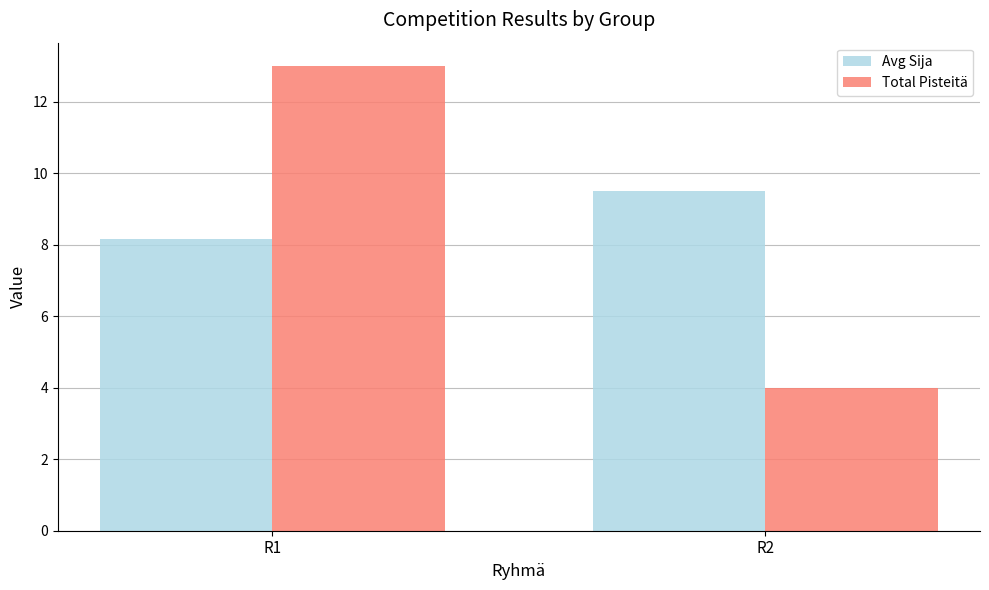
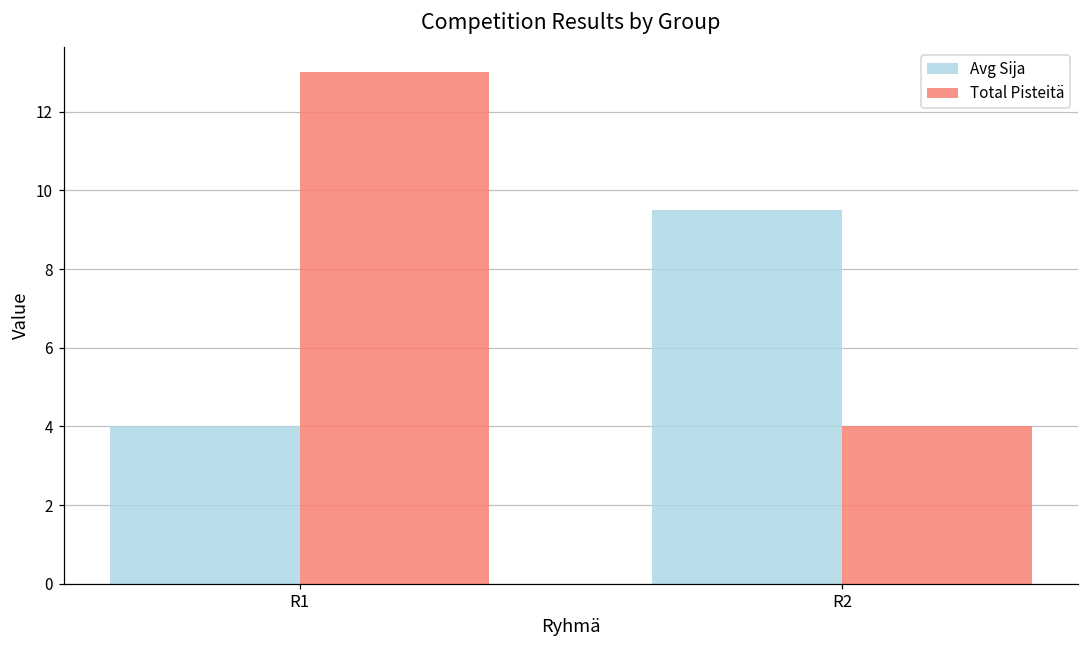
  {
    "Avg Sija": {
-     "R1": 8.2,
+     "R1": 4.0,
      "R2": 9.5
    },
    "Total Pisteitä": {
      "R1": 13.0,
      "R2": 4.0
    }
  }
